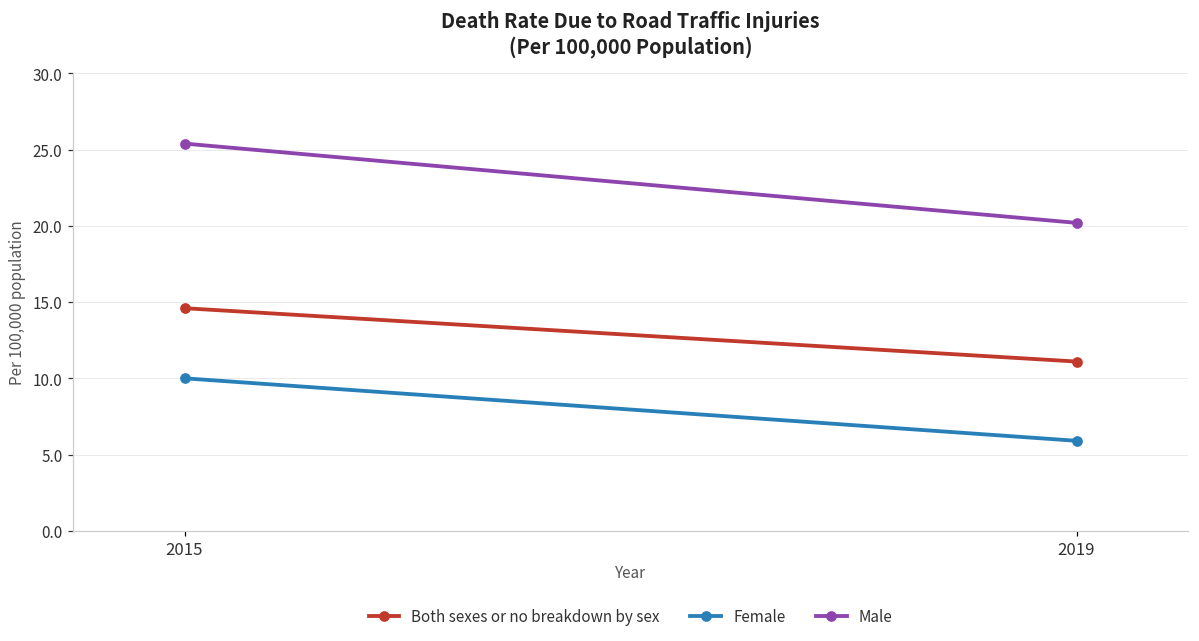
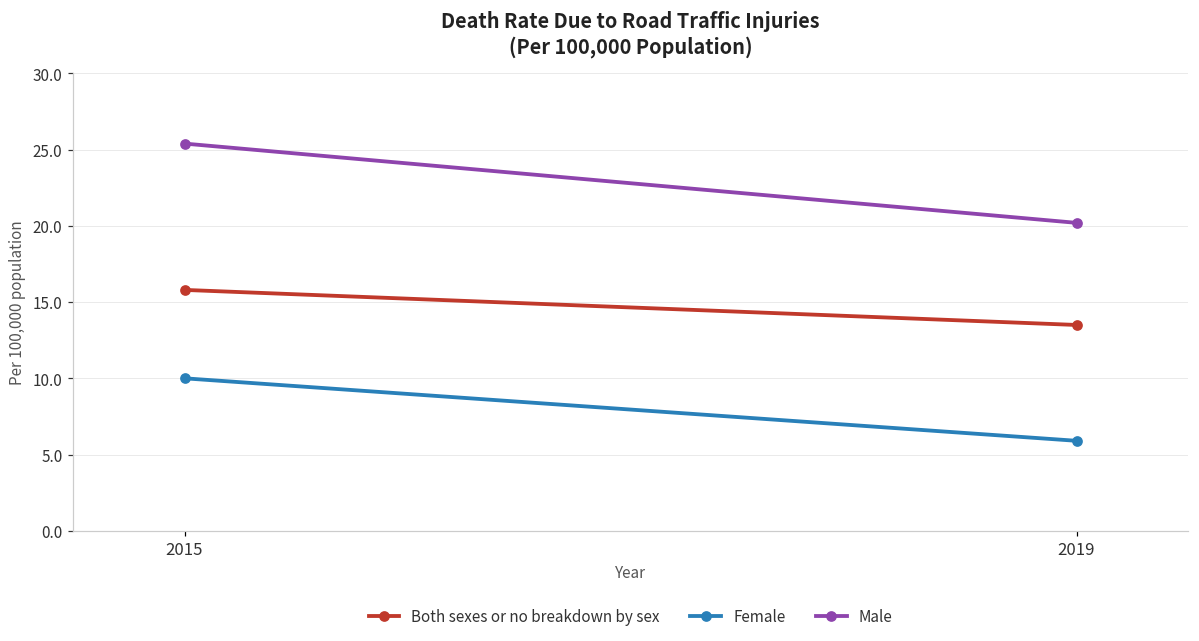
  {
    "Both sexes or no breakdown by sex": {
-     "2015": 14.6,
-     "2019": 11.1
+     "2015": 15.8,
+     "2019": 13.5
    },
    "Female": {
      "2015": 10.0,
      "2019": 5.9
    },
    "Male": {
      "2015": 25.4,
      "2019": 20.2
    }
  }
